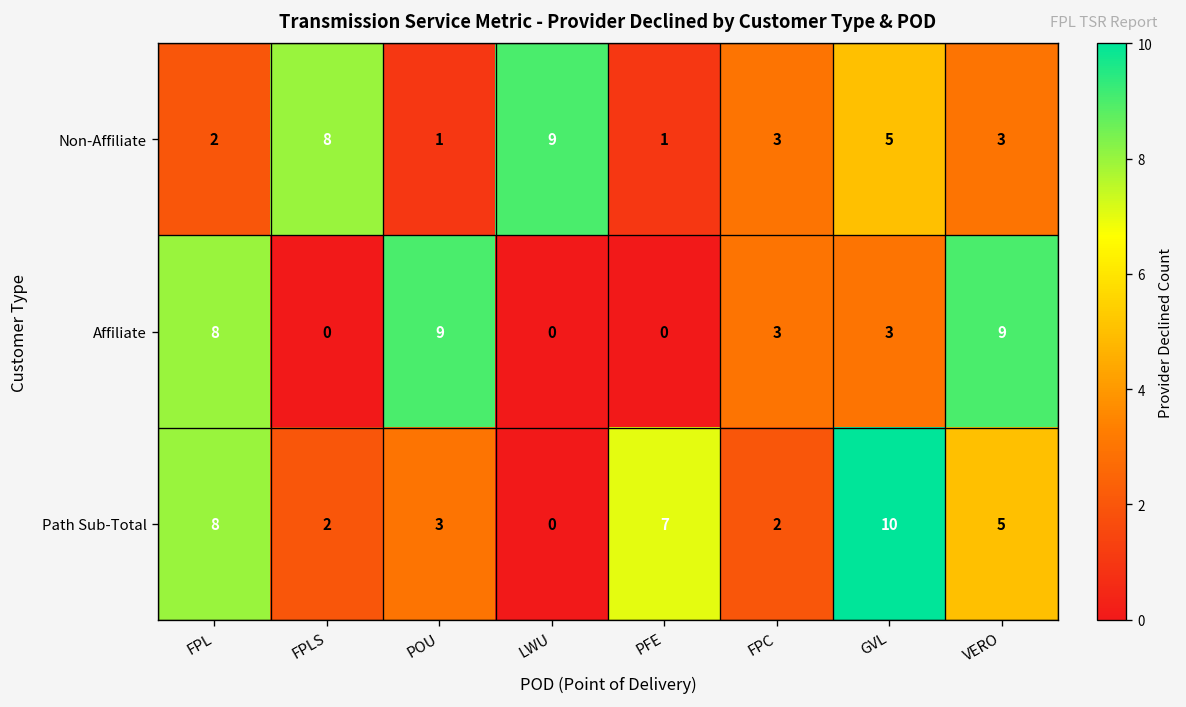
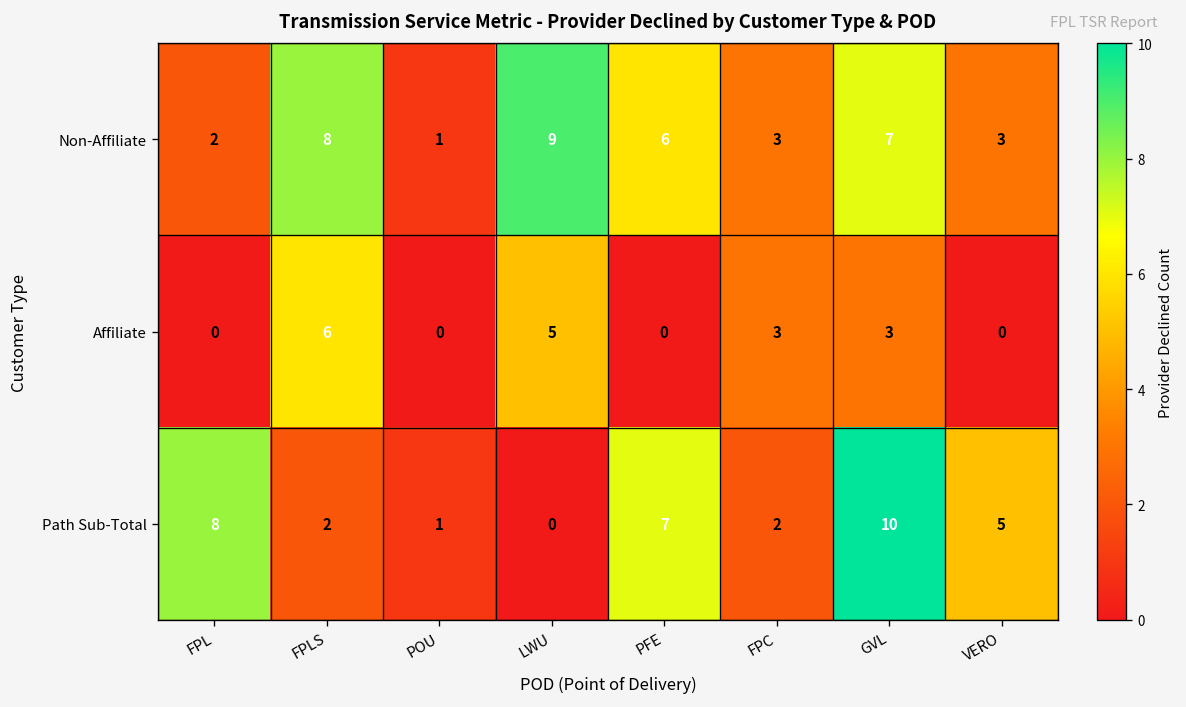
  {
    "Non-Affiliate": {
      "FPL": 2,
      "FPLS": 8,
      "POU": 1,
      "LWU": 9,
-     "PFE": 1,
+     "PFE": 6,
      "FPC": 3,
-     "GVL": 5,
+     "GVL": 7,
      "VERO": 3
    },
    "Affiliate": {
-     "FPL": 8,
-     "FPLS": 0,
-     "POU": 9,
-     "LWU": 0,
+     "FPL": 0,
+     "FPLS": 6,
+     "POU": 0,
+     "LWU": 5,
      "PFE": 0,
      "FPC": 3,
      "GVL": 3,
-     "VERO": 9
+     "VERO": 0
    },
    "Path Sub-Total": {
      "FPL": 8,
      "FPLS": 2,
-     "POU": 3,
+     "POU": 1,
      "LWU": 0,
      "PFE": 7,
      "FPC": 2,
      "GVL": 10,
      "VERO": 5
    }
  }
